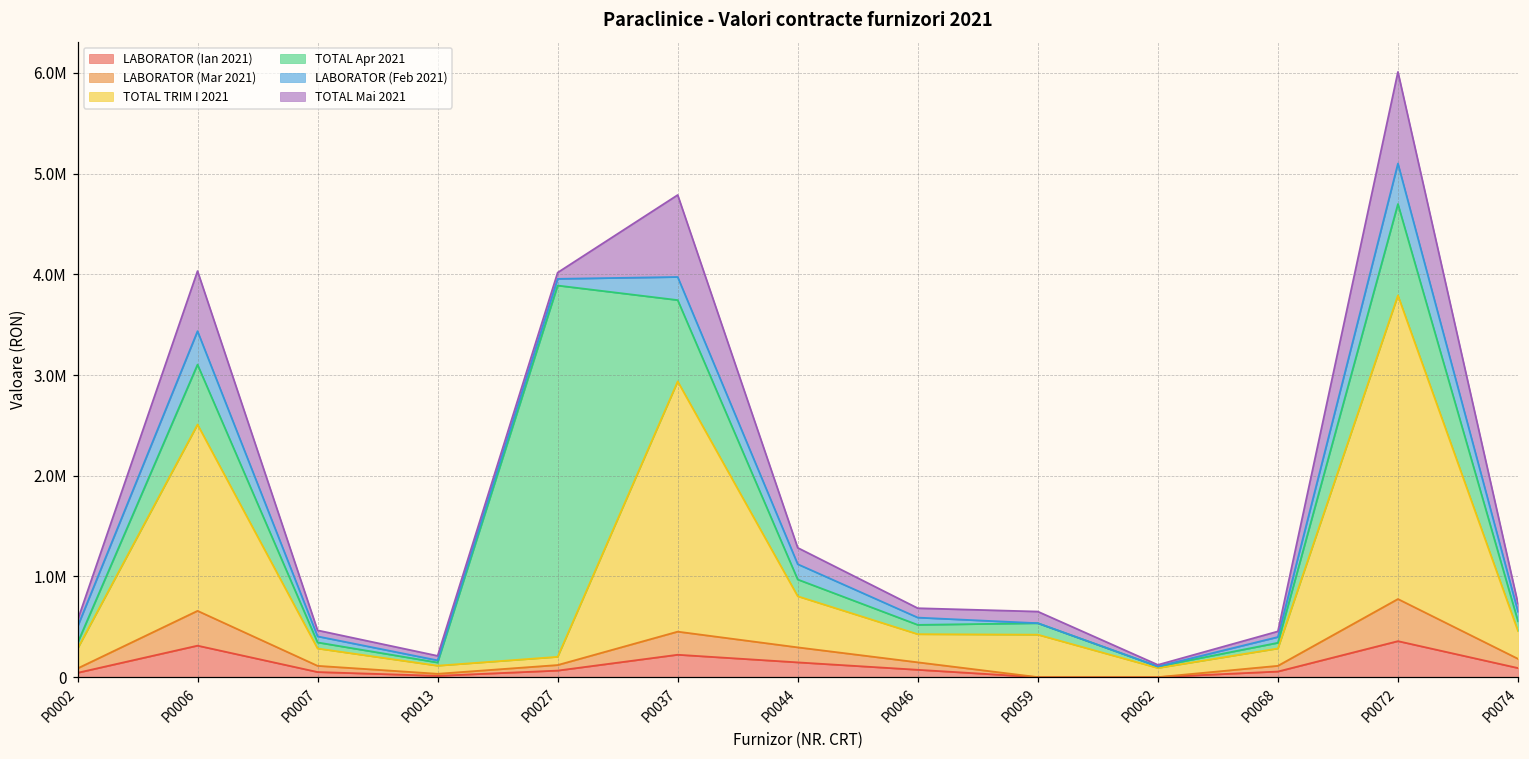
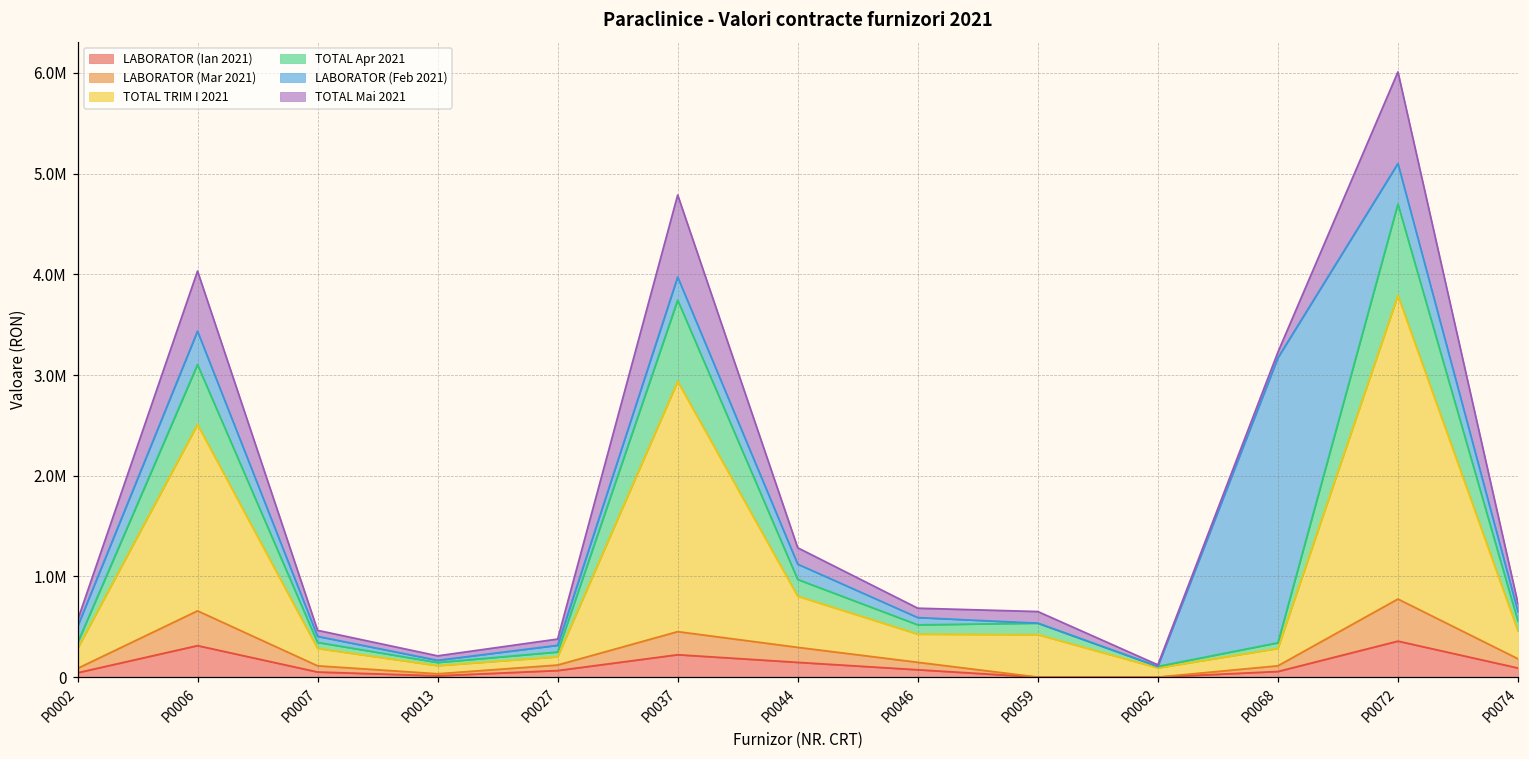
  {
    "TOTAL TRIM I 2021": {
      "P0002": 200000,
      "P0006": 1900000,
      "P0007": 200000,
      "P0013": 100000,
      "P0027": 100000,
      "P0037": 2500000,
      "P0044": 500000,
      "P0046": 300000,
      "P0059": 400000,
      "P0068": 200000,
      "P0072": 3000000,
      "P0074": 300000
    },
    "TOTAL Apr 2021": {
      "P0002": 100000,
      "P0006": 600000,
      "P0007": 100000,
-     "P0027": 3700000,
+     "P0027": 0,
      "P0037": 800000,
      "P0044": 200000,
      "P0046": 100000,
      "P0068": 100000,
      "P0072": 900000,
      "P0074": 100000
    },
    "LABORATOR (Feb 2021)": {
      "P0002": 200000,
      "P0006": 300000,
      "P0007": 100000,
      "P0027": 100000,
      "P0037": 200000,
      "P0044": 200000,
      "P0046": 100000,
-     "P0068": 100000,
+     "P0068": 2800000,
      "P0072": 400000,
      "P0074": 100000
    },
    "TOTAL Mai 2021": {
      "P0002": 100000,
      "P0006": 600000,
      "P0007": 100000,
      "P0013": 0,
      "P0027": 100000,
      "P0037": 800000,
      "P0044": 200000,
      "P0046": 100000,
      "P0059": 100000,
      "P0068": 100000,
      "P0072": 900000,
      "P0074": 100000
    }
  }
